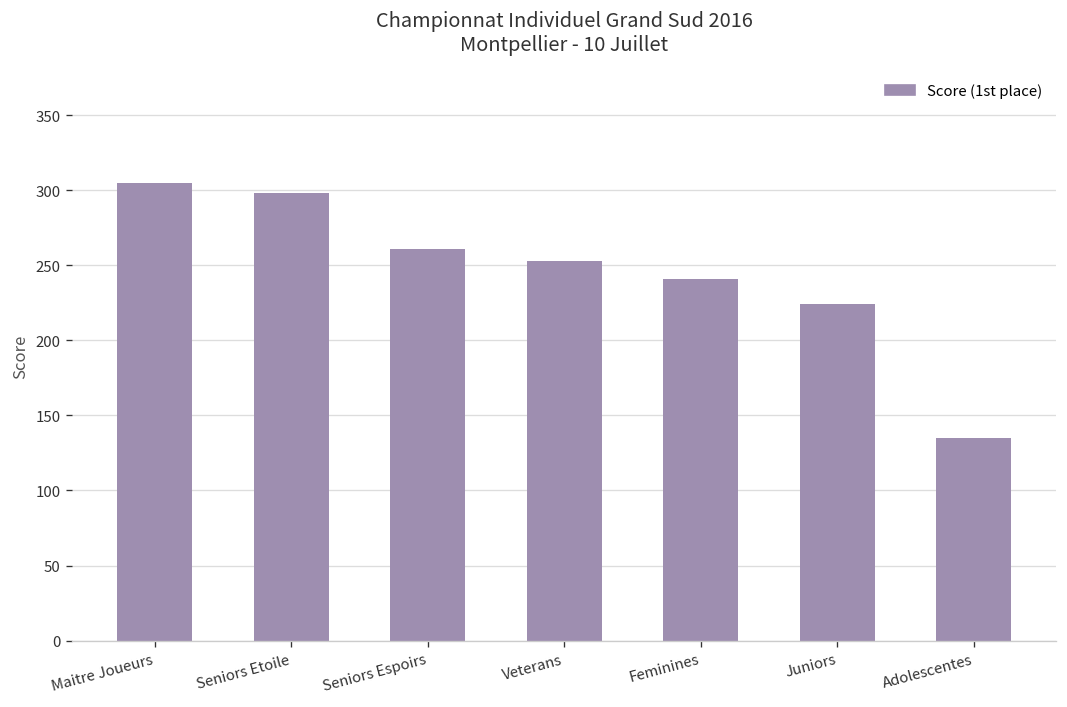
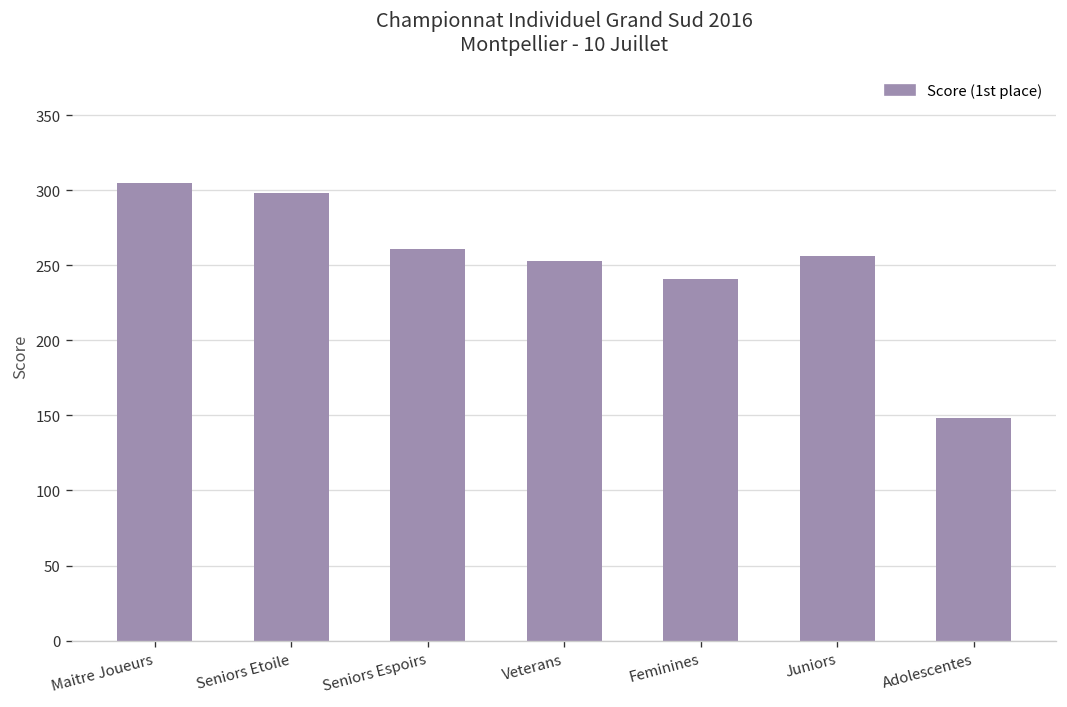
  {
    "Maitre Joueurs": 305,
    "Seniors Etoile": 298,
    "Seniors Espoirs": 261,
    "Veterans": 253,
    "Feminines": 241,
-   "Juniors": 224,
-   "Adolescentes": 135
+   "Juniors": 256,
+   "Adolescentes": 148
  }
